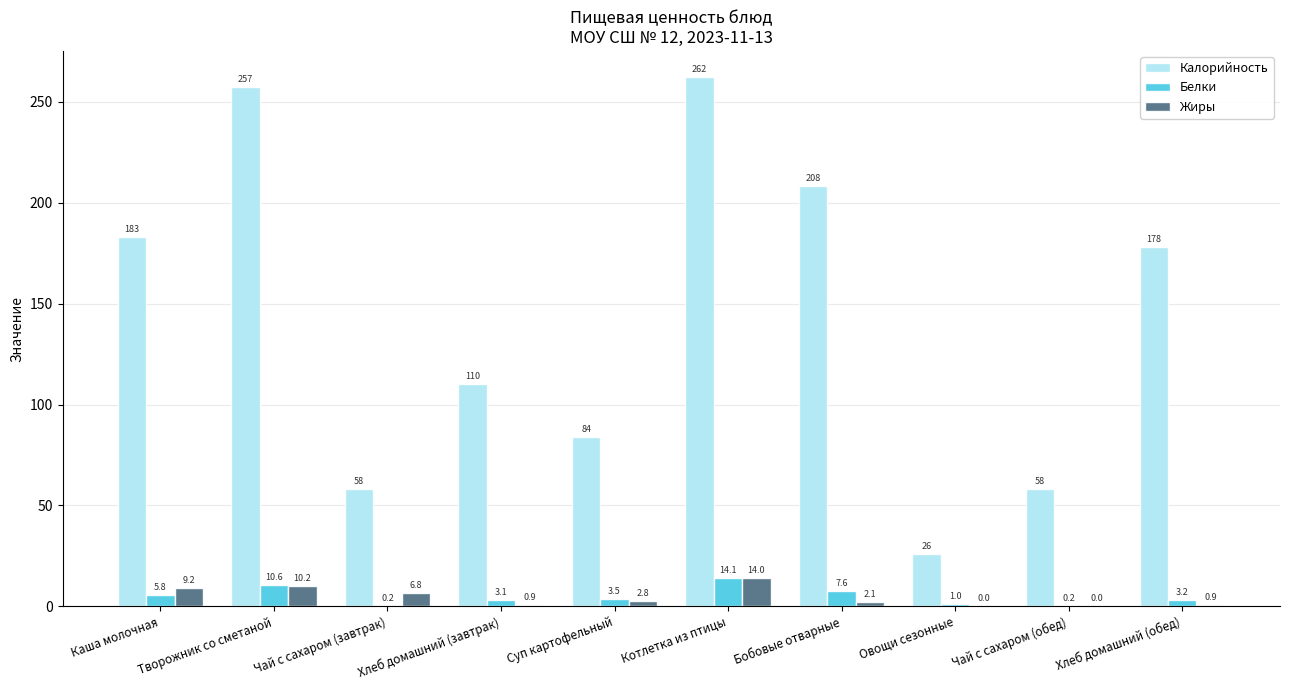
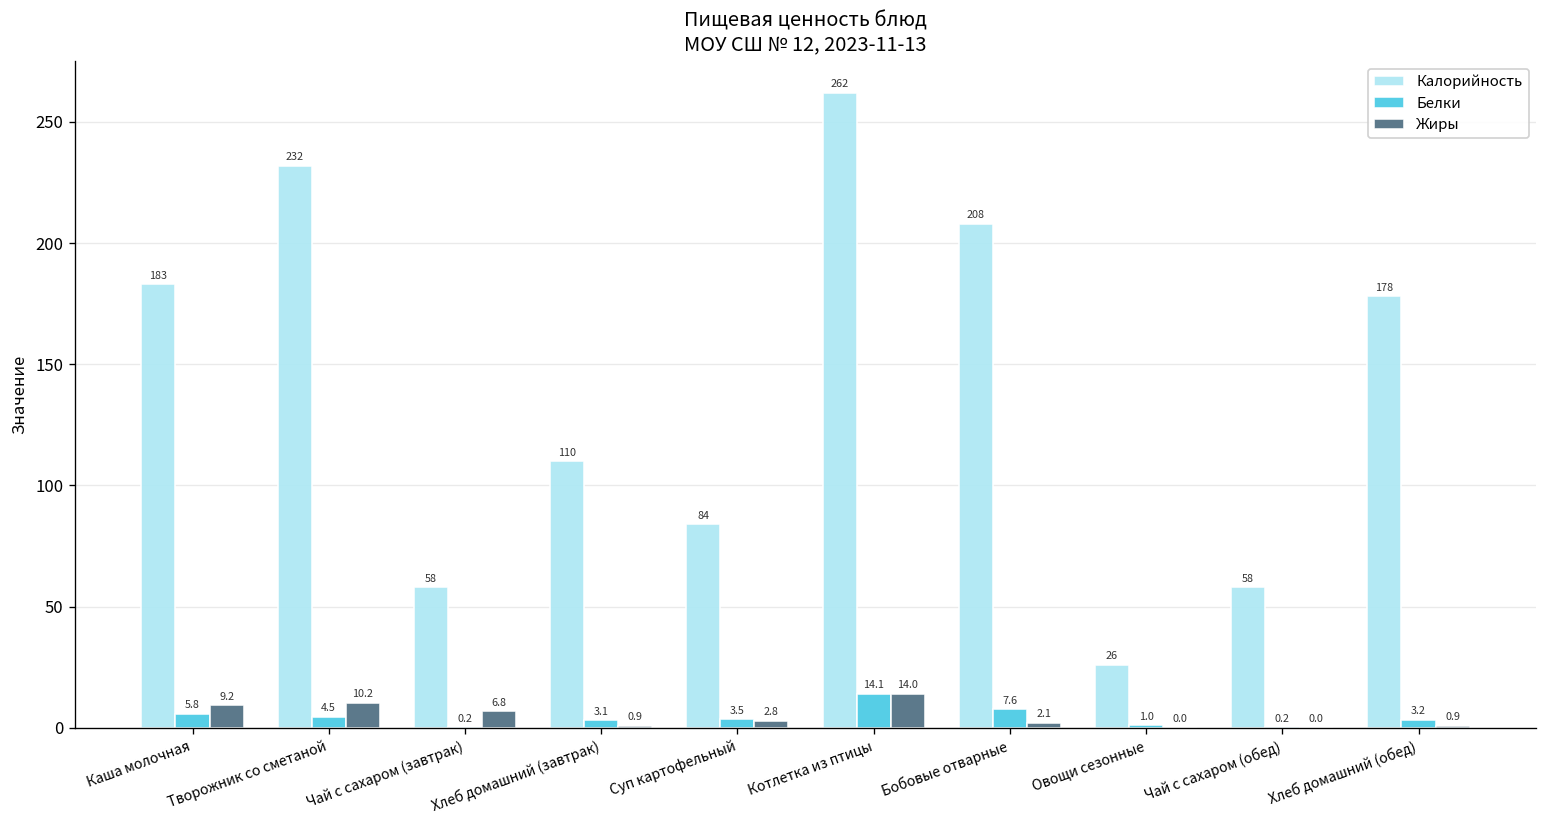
  {
    "Калорийность": {
      "Каша молочная": 183,
-     "Творожник со сметаной": 257,
+     "Творожник со сметаной": 232,
      "Чай с сахаром (завтрак)": 58,
      "Хлеб домашний (завтрак)": 110,
      "Суп картофельный": 84,
      "Котлетка из птицы": 262,
      "Бобовые отварные": 208,
      "Овощи сезонные": 26,
      "Чай с сахаром (обед)": 58,
      "Хлеб домашний (обед)": 178
    },
    "Белки": {
      "Каша молочная": 5.8,
-     "Творожник со сметаной": 10.6,
+     "Творожник со сметаной": 4.5,
      "Чай с сахаром (завтрак)": 0.2,
      "Хлеб домашний (завтрак)": 3.1,
      "Суп картофельный": 3.5,
      "Котлетка из птицы": 14.1,
      "Бобовые отварные": 7.6,
      "Овощи сезонные": 1.0,
      "Чай с сахаром (обед)": 0.2,
      "Хлеб домашний (обед)": 3.2
    },
    "Жиры": {
      "Каша молочная": 9.2,
      "Творожник со сметаной": 10.2,
      "Чай с сахаром (завтрак)": 6.8,
      "Хлеб домашний (завтрак)": 0.9,
      "Суп картофельный": 2.8,
      "Котлетка из птицы": 14.0,
      "Бобовые отварные": 2.1,
      "Овощи сезонные": 0.0,
      "Чай с сахаром (обед)": 0.0,
      "Хлеб домашний (обед)": 0.9
    }
  }
